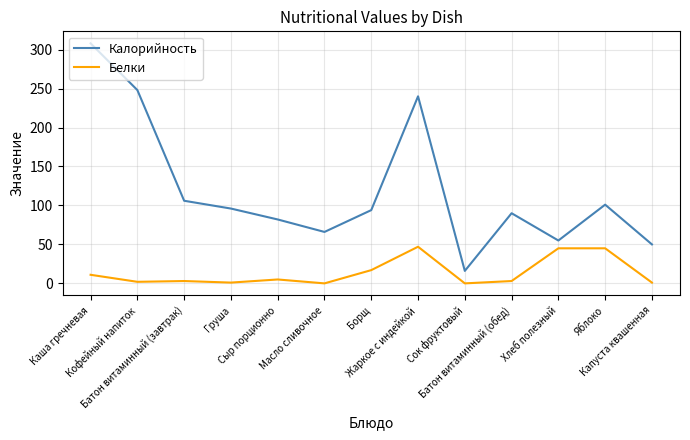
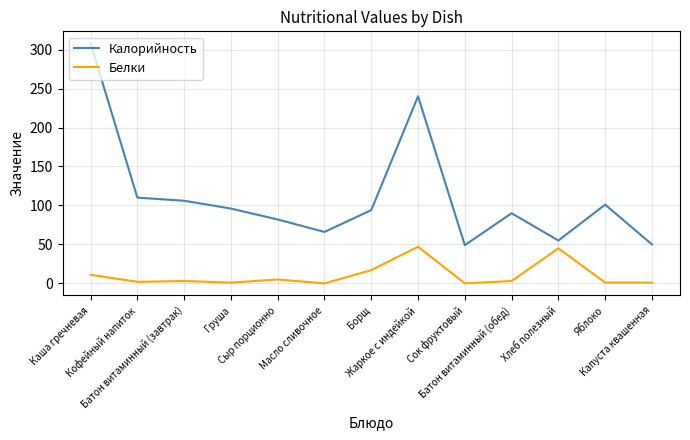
  {
    "Калорийность": {
-     "Кофейный напиток": 250,
+     "Кофейный напиток": 110,
      "Батон витаминный (завтрак)": 110,
      "Груша": 100,
      "Сыр порционно": 80,
      "Масло сливочное": 70,
      "Борщ": 90,
      "Жаркое с индейкой": 240,
-     "Сок фруктовый": 20,
+     "Сок фруктовый": 50,
      "Батон витаминный (обед)": 90,
      "Хлеб полезный": 60,
      "Яблоко": 100,
      "Капуста квашенная": 50
    },
    "Белки": {
      "Каша гречневая": 10,
      "Кофейный напиток": 0,
      "Батон витаминный (завтрак)": 0,
      "Груша": 0,
      "Сыр порционно": 10,
      "Масло сливочное": 0,
      "Борщ": 20,
      "Жаркое с индейкой": 50,
      "Сок фруктовый": 0,
      "Батон витаминный (обед)": 0,
      "Хлеб полезный": 50,
-     "Яблоко": 50,
+     "Яблоко": 0,
      "Капуста квашенная": 0
    }
  }
